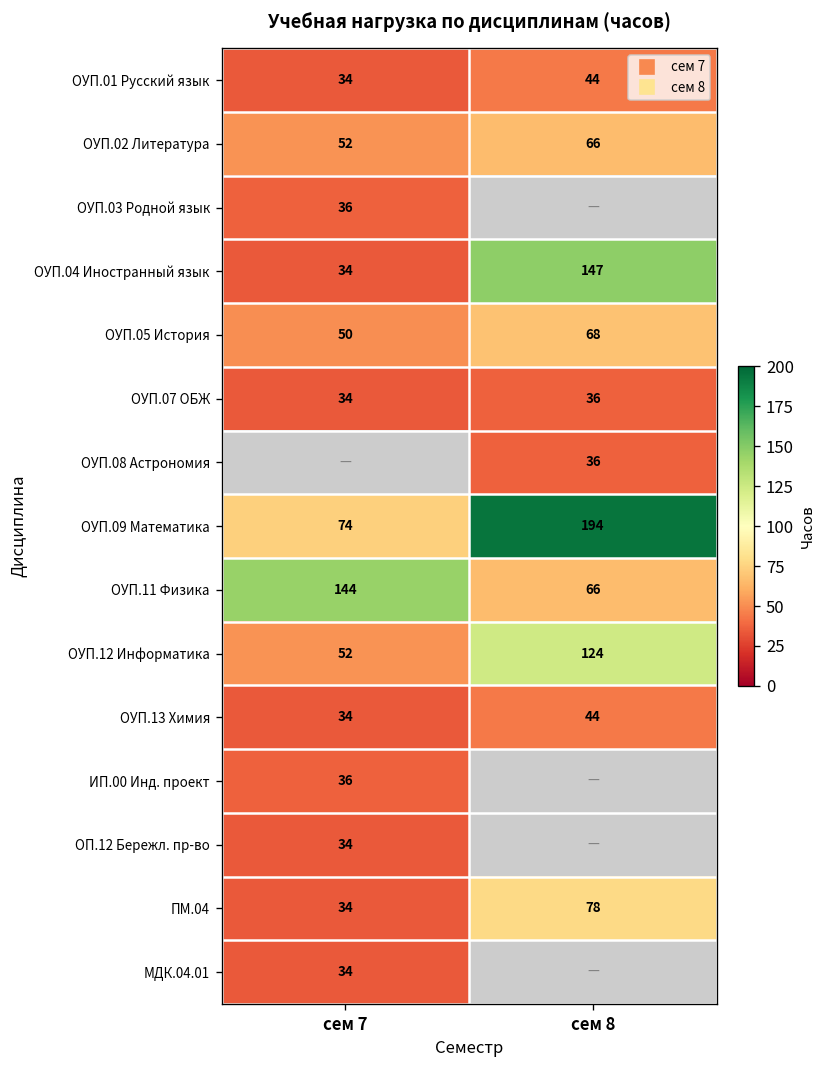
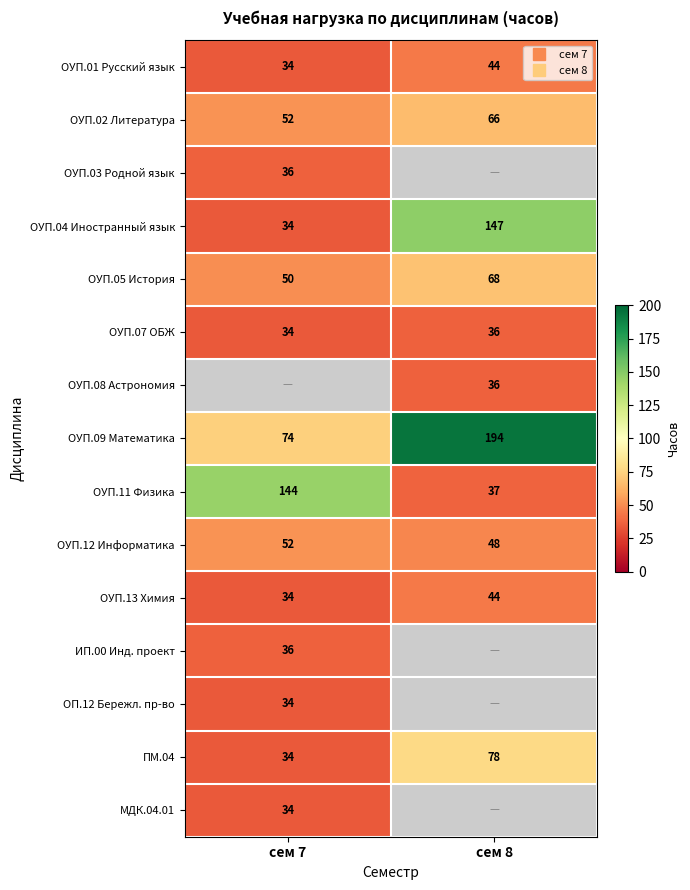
  {
    "ОУП.01 Русский язык": {
      "сем 7": 34,
      "сем 8": 44
    },
    "ОУП.02 Литература": {
      "сем 7": 52,
      "сем 8": 66
    },
    "ОУП.03 Родной язык": {
      "сем 7": 36
    },
    "ОУП.04 Иностранный язык": {
      "сем 7": 34,
      "сем 8": 147
    },
    "ОУП.05 История": {
      "сем 7": 50,
      "сем 8": 68
    },
    "ОУП.07 ОБЖ": {
      "сем 7": 34,
      "сем 8": 36
    },
    "ОУП.08 Астрономия": {
      "сем 8": 36
    },
    "ОУП.09 Математика": {
      "сем 7": 74,
      "сем 8": 194
    },
    "ОУП.11 Физика": {
      "сем 7": 144,
-     "сем 8": 66
+     "сем 8": 37
    },
    "ОУП.12 Информатика": {
      "сем 7": 52,
-     "сем 8": 124
+     "сем 8": 48
    },
    "ОУП.13 Химия": {
      "сем 7": 34,
      "сем 8": 44
    },
    "ИП.00 Инд. проект": {
      "сем 7": 36
    },
    "ОП.12 Бережл. пр-во": {
      "сем 7": 34
    },
    "ПМ.04": {
      "сем 7": 34,
      "сем 8": 78
    },
    "МДК.04.01": {
      "сем 7": 34
    }
  }
